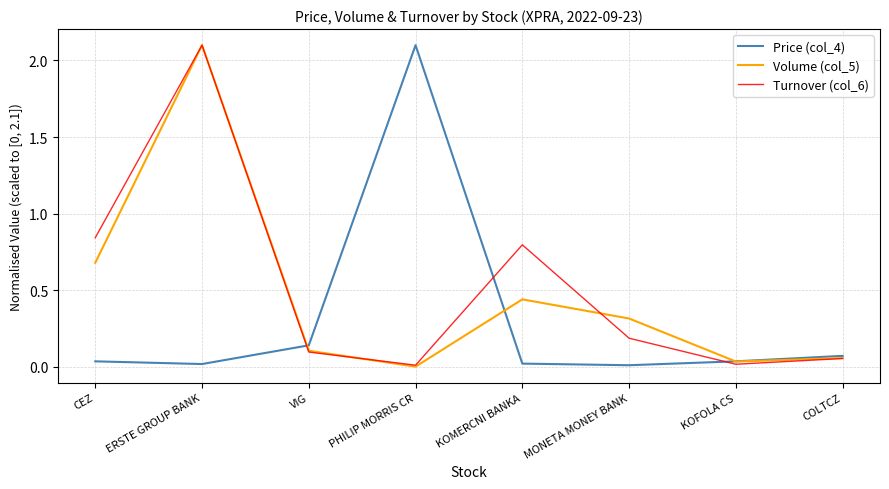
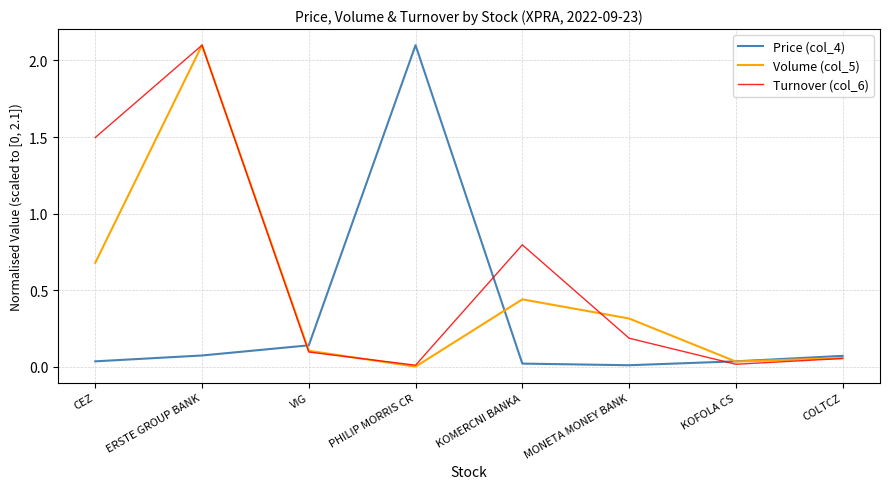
  {
    "Price (col_4)": {
      "CEZ": 0.03,
-     "ERSTE GROUP BANK": 0.02,
+     "ERSTE GROUP BANK": 0.07,
      "VIG": 0.14,
      "PHILIP MORRIS CR": 2.10,
      "KOMERCNI BANKA": 0.02,
      "MONETA MONEY BANK": 0.01
    },
    "Volume (col_5)": {
      "CEZ": 0.68,
      "KOMERCNI BANKA": 0.44,
      "MONETA MONEY BANK": 0.31
    },
    "Turnover (col_6)": {
-     "CEZ": 0.84,
+     "CEZ": 1.50,
      "KOMERCNI BANKA": 0.80,
      "MONETA MONEY BANK": 0.19,
      "KOFOLA CS": 0.02
    }
  }
